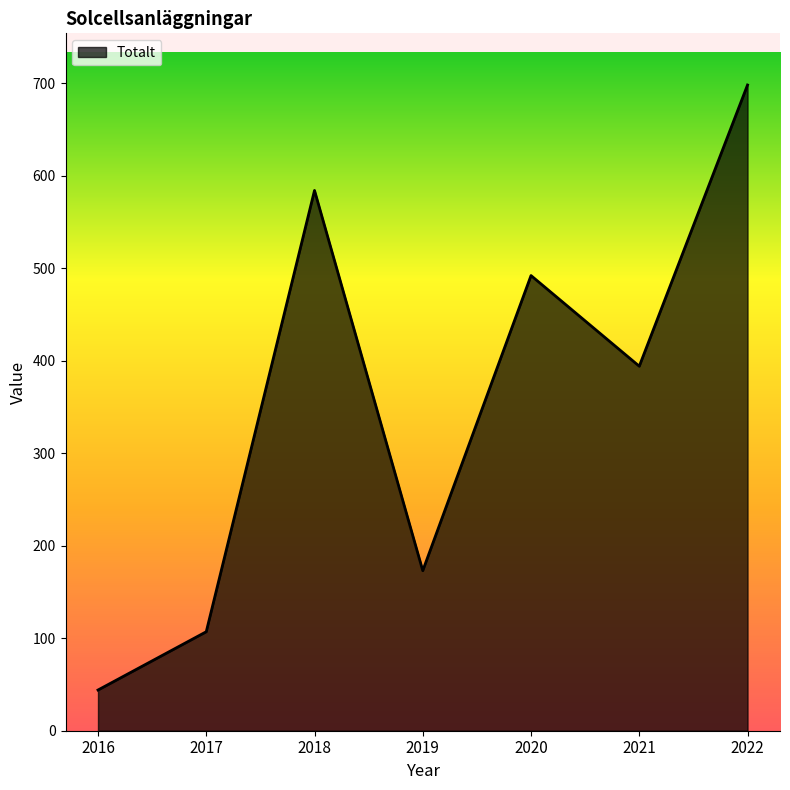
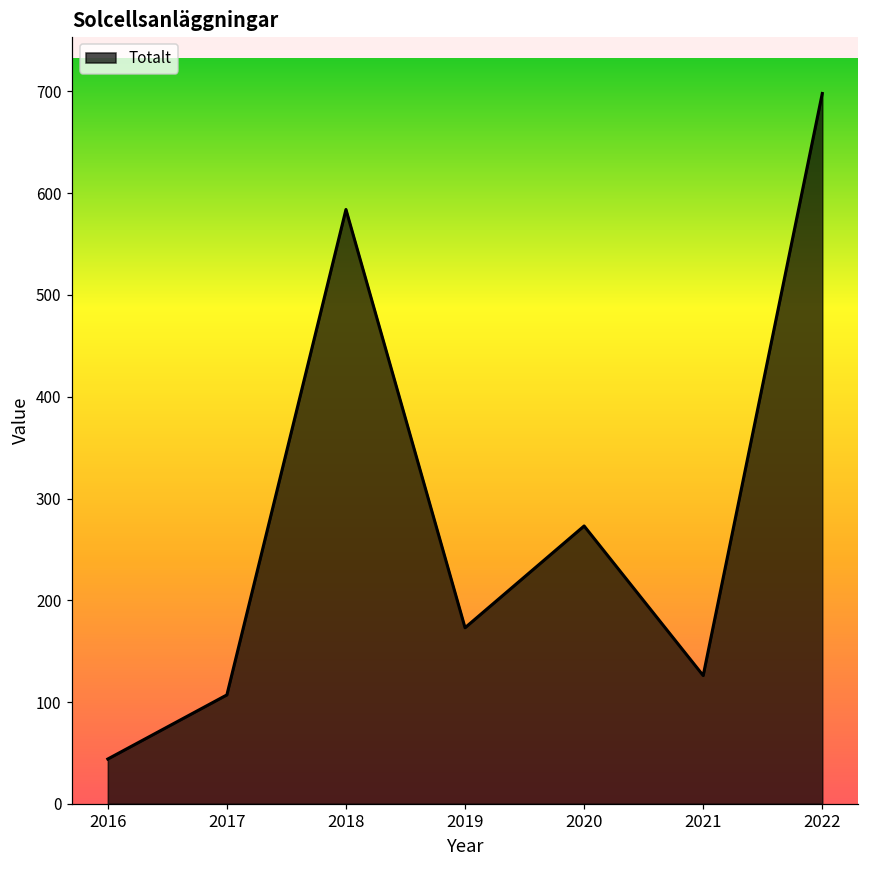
  {
    "2016": 40,
    "2017": 110,
    "2018": 580,
    "2019": 170,
-   "2020": 490,
-   "2021": 390,
+   "2020": 270,
+   "2021": 130,
    "2022": 700
  }
